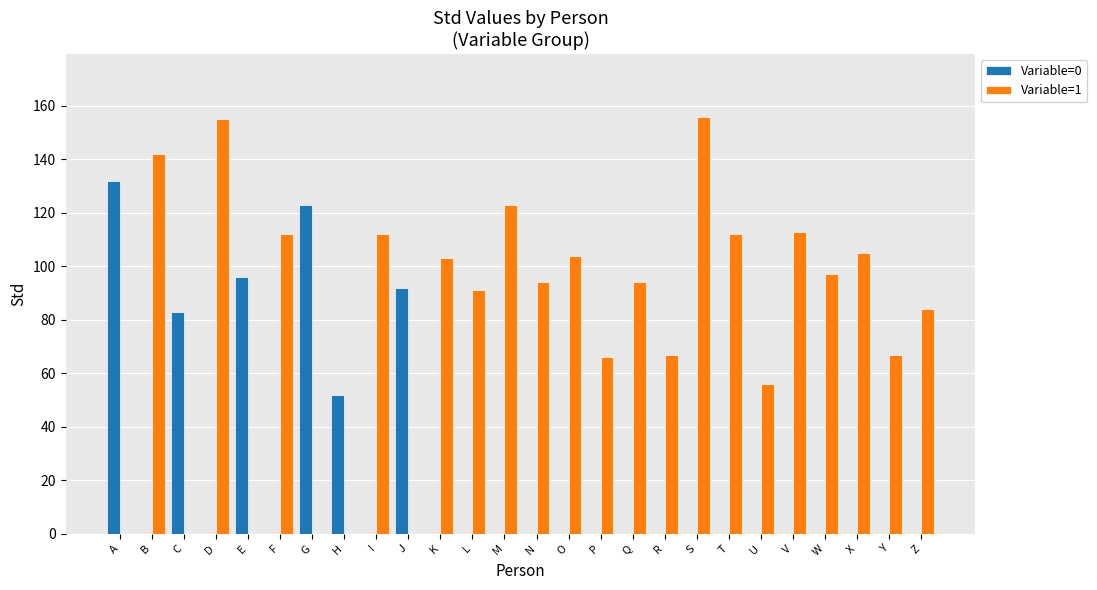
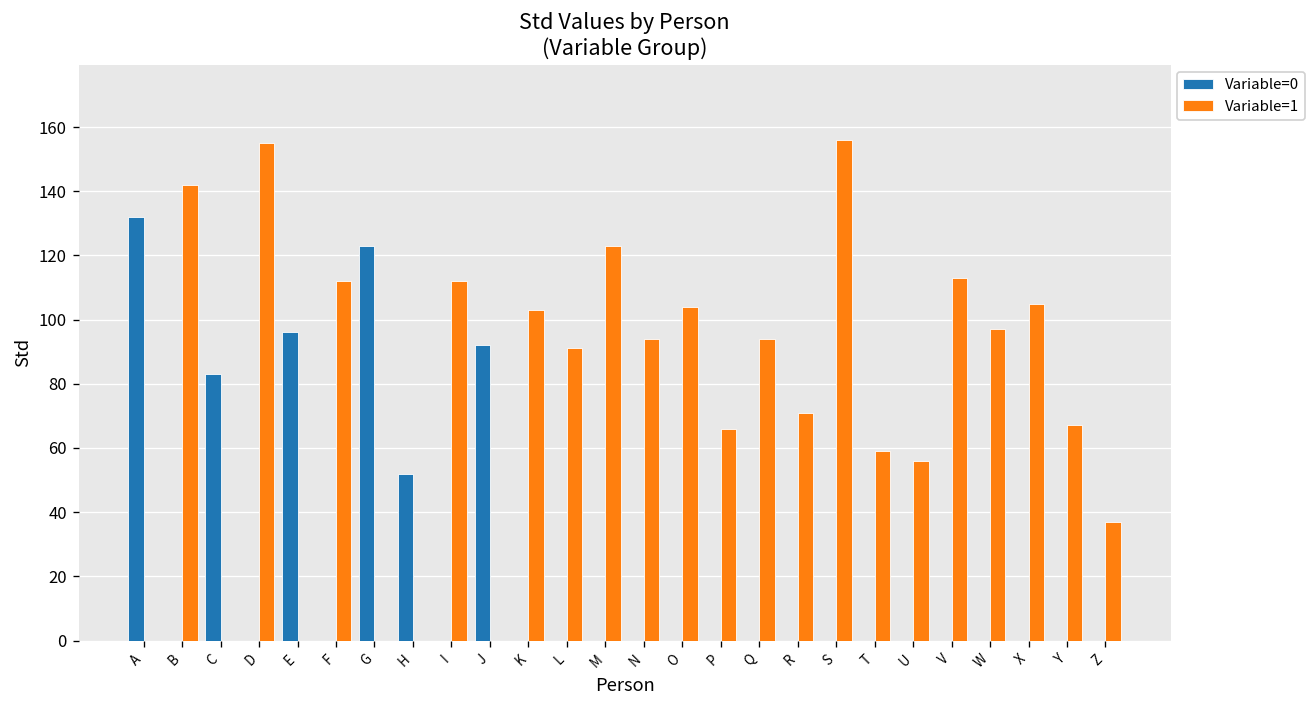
  {
    "Variable=0": {
      "A": 132,
      "B": 0,
      "C": 83,
      "D": 0,
      "E": 96,
      "F": 0,
      "G": 123,
      "H": 52,
      "I": 0,
      "J": 92,
      "K": 0,
      "L": 0,
      "M": 0,
      "N": 0,
      "O": 0,
      "P": 0,
      "Q": 0,
      "R": 0,
      "S": 0,
      "T": 0,
      "U": 0,
      "V": 0,
      "W": 0,
      "X": 0,
      "Y": 0,
      "Z": 0
    },
    "Variable=1": {
      "A": 0,
      "B": 142,
      "C": 0,
      "D": 155,
      "E": 0,
      "F": 112,
      "G": 0,
      "H": 0,
      "I": 112,
      "J": 0,
      "K": 103,
      "L": 91,
      "M": 123,
      "N": 94,
      "O": 104,
      "P": 66,
      "Q": 94,
-     "R": 67,
+     "R": 71,
      "S": 156,
-     "T": 112,
+     "T": 59,
      "U": 56,
      "V": 113,
      "W": 97,
      "X": 105,
      "Y": 67,
-     "Z": 84
+     "Z": 37
    }
  }
